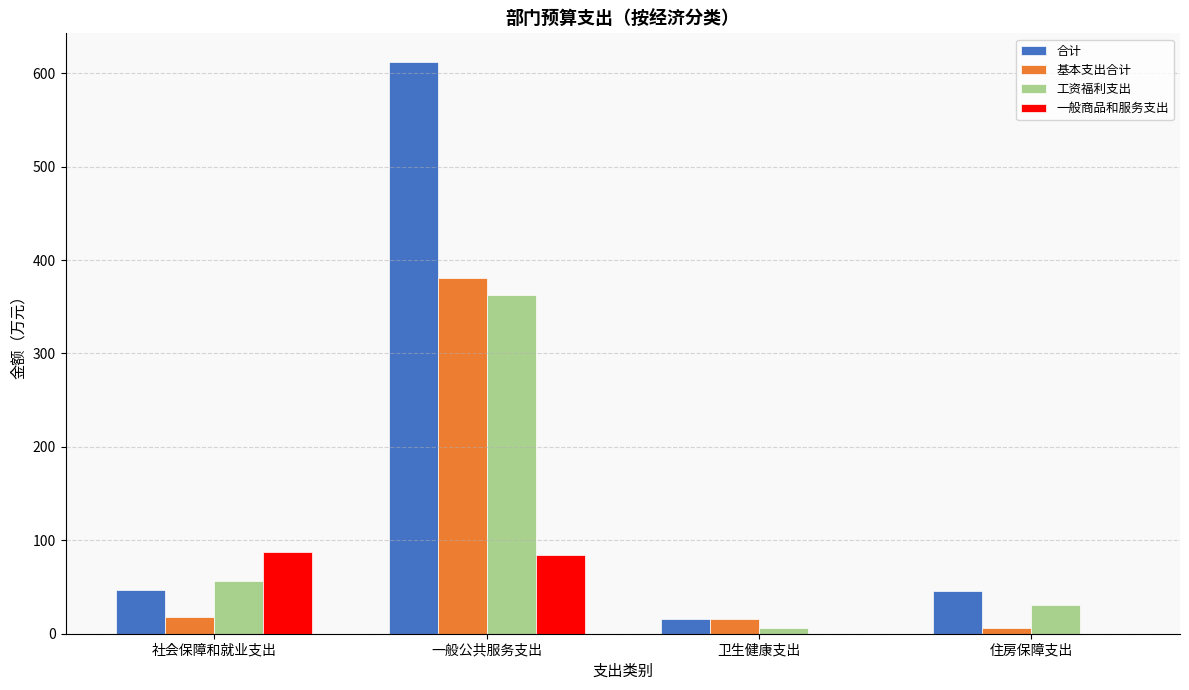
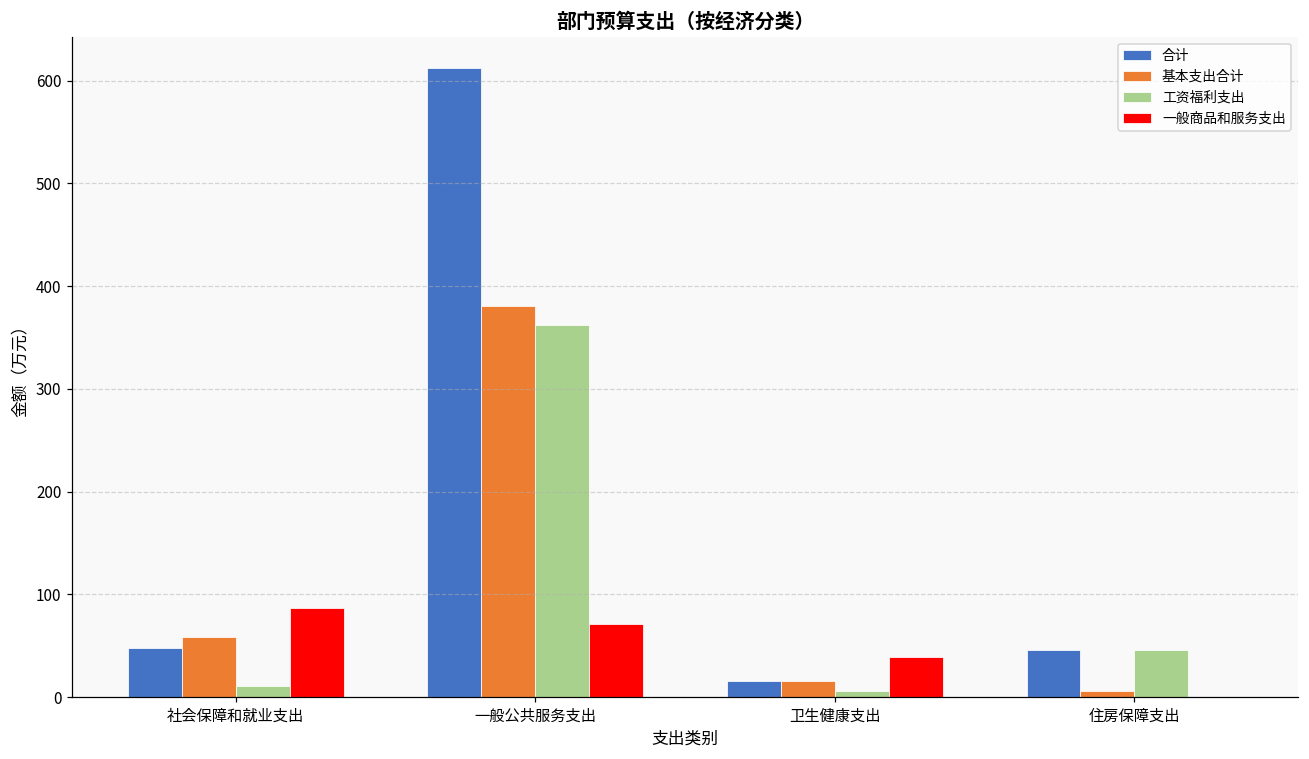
  {
    "合计": {
      "社会保障和就业支出": 50,
      "一般公共服务支出": 610,
      "卫生健康支出": 20,
      "住房保障支出": 50
    },
    "基本支出合计": {
-     "社会保障和就业支出": 20,
+     "社会保障和就业支出": 60,
      "一般公共服务支出": 380,
      "卫生健康支出": 20,
      "住房保障支出": 10
    },
    "工资福利支出": {
-     "社会保障和就业支出": 60,
+     "社会保障和就业支出": 10,
      "一般公共服务支出": 360,
      "卫生健康支出": 10,
-     "住房保障支出": 30
+     "住房保障支出": 50
    },
    "一般商品和服务支出": {
      "社会保障和就业支出": 90,
-     "一般公共服务支出": 80,
-     "卫生健康支出": 0,
+     "一般公共服务支出": 70,
+     "卫生健康支出": 40,
      "住房保障支出": 0
    }
  }
